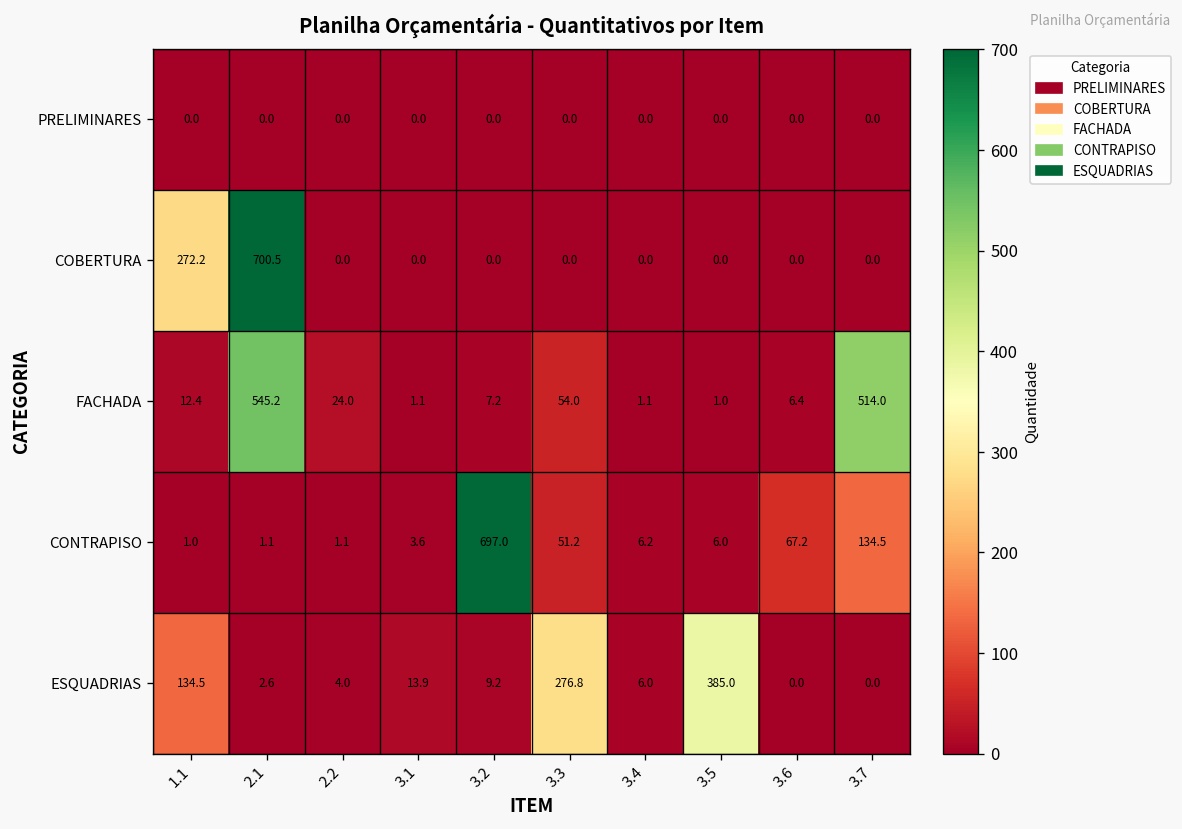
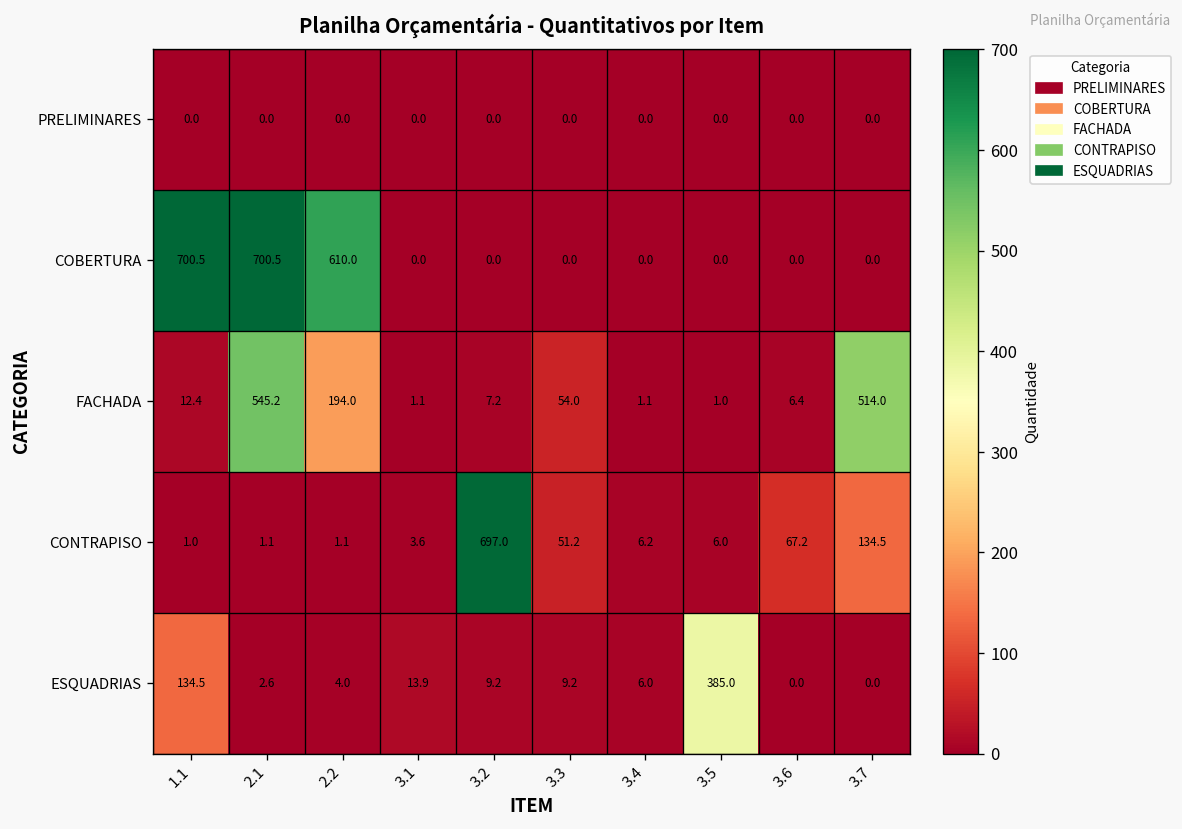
  {
    "PRELIMINARES": {
      "1.1": 0.0,
      "2.1": 0.0,
      "2.2": 0.0,
      "3.1": 0.0,
      "3.2": 0.0,
      "3.3": 0.0,
      "3.4": 0.0,
      "3.5": 0.0,
      "3.6": 0.0,
      "3.7": 0.0
    },
    "COBERTURA": {
-     "1.1": 272.2,
+     "1.1": 700.5,
      "2.1": 700.5,
-     "2.2": 0.0,
+     "2.2": 610.0,
      "3.1": 0.0,
      "3.2": 0.0,
      "3.3": 0.0,
      "3.4": 0.0,
      "3.5": 0.0,
      "3.6": 0.0,
      "3.7": 0.0
    },
    "FACHADA": {
      "1.1": 12.4,
      "2.1": 545.2,
-     "2.2": 24.0,
+     "2.2": 194.0,
      "3.1": 1.1,
      "3.2": 7.2,
      "3.3": 54.0,
      "3.4": 1.1,
      "3.5": 1.0,
      "3.6": 6.4,
      "3.7": 514.0
    },
    "CONTRAPISO": {
      "1.1": 1.0,
      "2.1": 1.1,
      "2.2": 1.1,
      "3.1": 3.6,
      "3.2": 697.0,
      "3.3": 51.2,
      "3.4": 6.2,
      "3.5": 6.0,
      "3.6": 67.2,
      "3.7": 134.5
    },
    "ESQUADRIAS": {
      "1.1": 134.5,
      "2.1": 2.6,
      "2.2": 4.0,
      "3.1": 13.9,
      "3.2": 9.2,
-     "3.3": 276.8,
+     "3.3": 9.2,
      "3.4": 6.0,
      "3.5": 385.0,
      "3.6": 0.0,
      "3.7": 0.0
    }
  }
